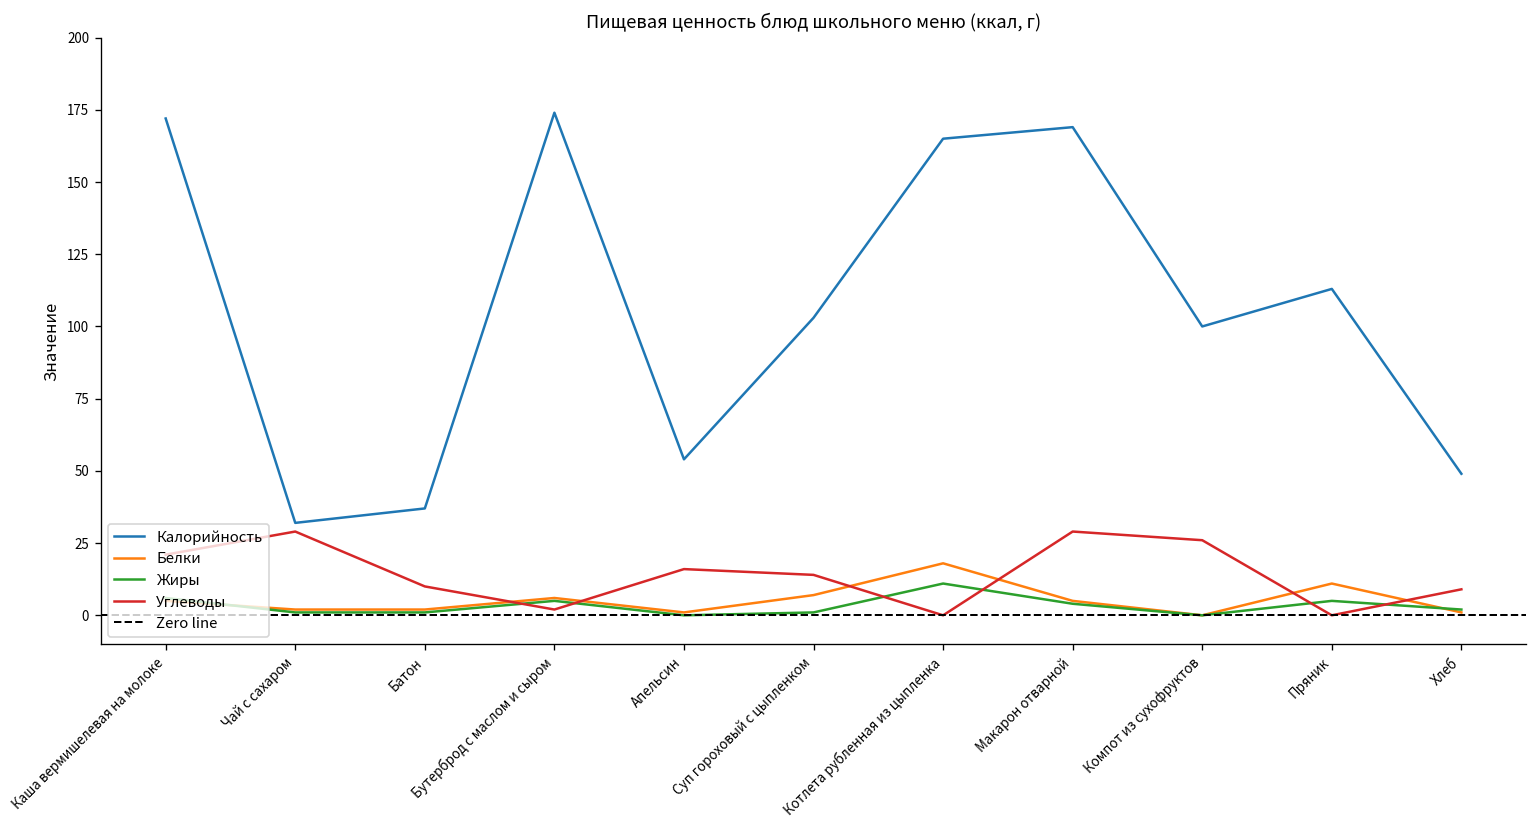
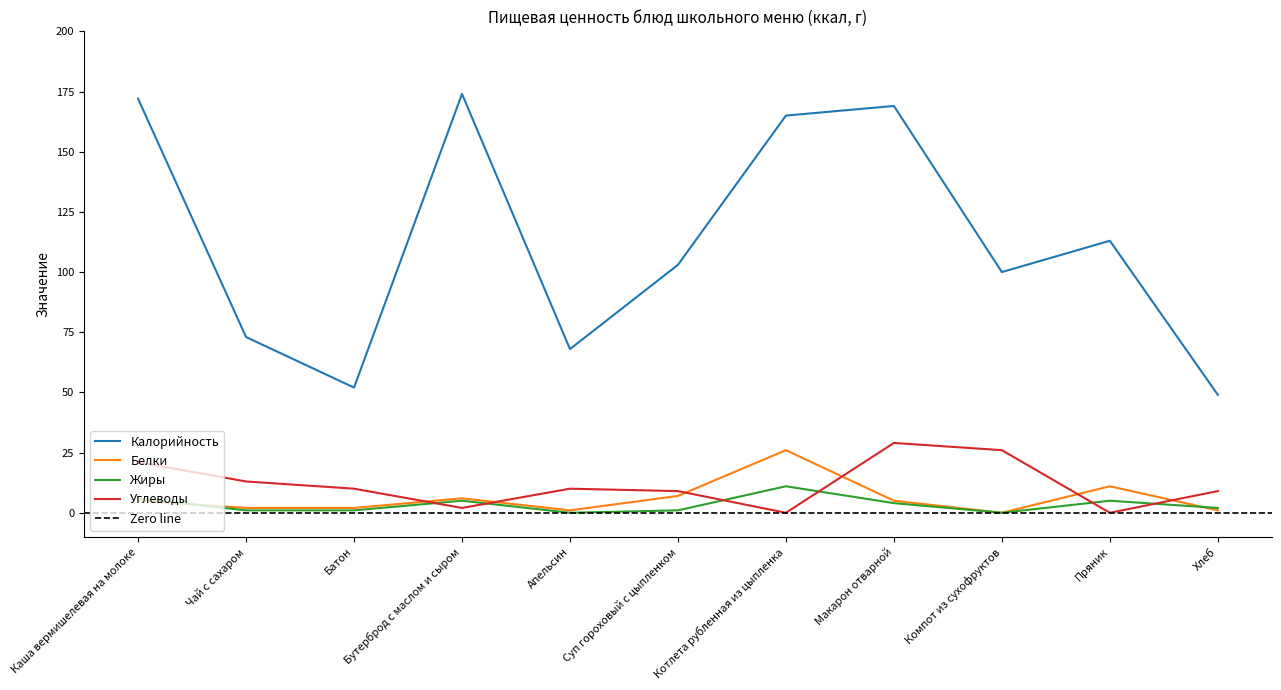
  {
    "Калорийность": {
      "Каша вермишелевая на молоке": 172,
-     "Чай с сахаром": 32,
-     "Батон": 37,
+     "Чай с сахаром": 73,
+     "Батон": 52,
      "Бутерброд с маслом и сыром": 174,
-     "Апельсин": 54,
+     "Апельсин": 68,
      "Суп гороховый с цыпленком": 103,
      "Котлета рубленная из цыпленка": 165,
      "Макарон отварной": 169,
      "Компот из сухофруктов": 100,
      "Пряник": 113,
      "Хлеб": 49
    },
    "Белки": {
      "Суп гороховый с цыпленком": 7,
-     "Котлета рубленная из цыпленка": 18,
+     "Котлета рубленная из цыпленка": 26,
      "Пряник": 11
    },
    "Жиры": {
      "Суп гороховый с цыпленком": 1,
      "Котлета рубленная из цыпленка": 11,
      "Пряник": 5
    },
    "Углеводы": {
-     "Чай с сахаром": 29,
+     "Чай с сахаром": 13,
      "Батон": 10,
      "Бутерброд с маслом и сыром": 2,
-     "Апельсин": 16,
-     "Суп гороховый с цыпленком": 14,
+     "Апельсин": 10,
+     "Суп гороховый с цыпленком": 9,
      "Котлета рубленная из цыпленка": 0,
      "Макарон отварной": 29,
      "Компот из сухофруктов": 26,
      "Пряник": 0,
      "Хлеб": 9
    }
  }
